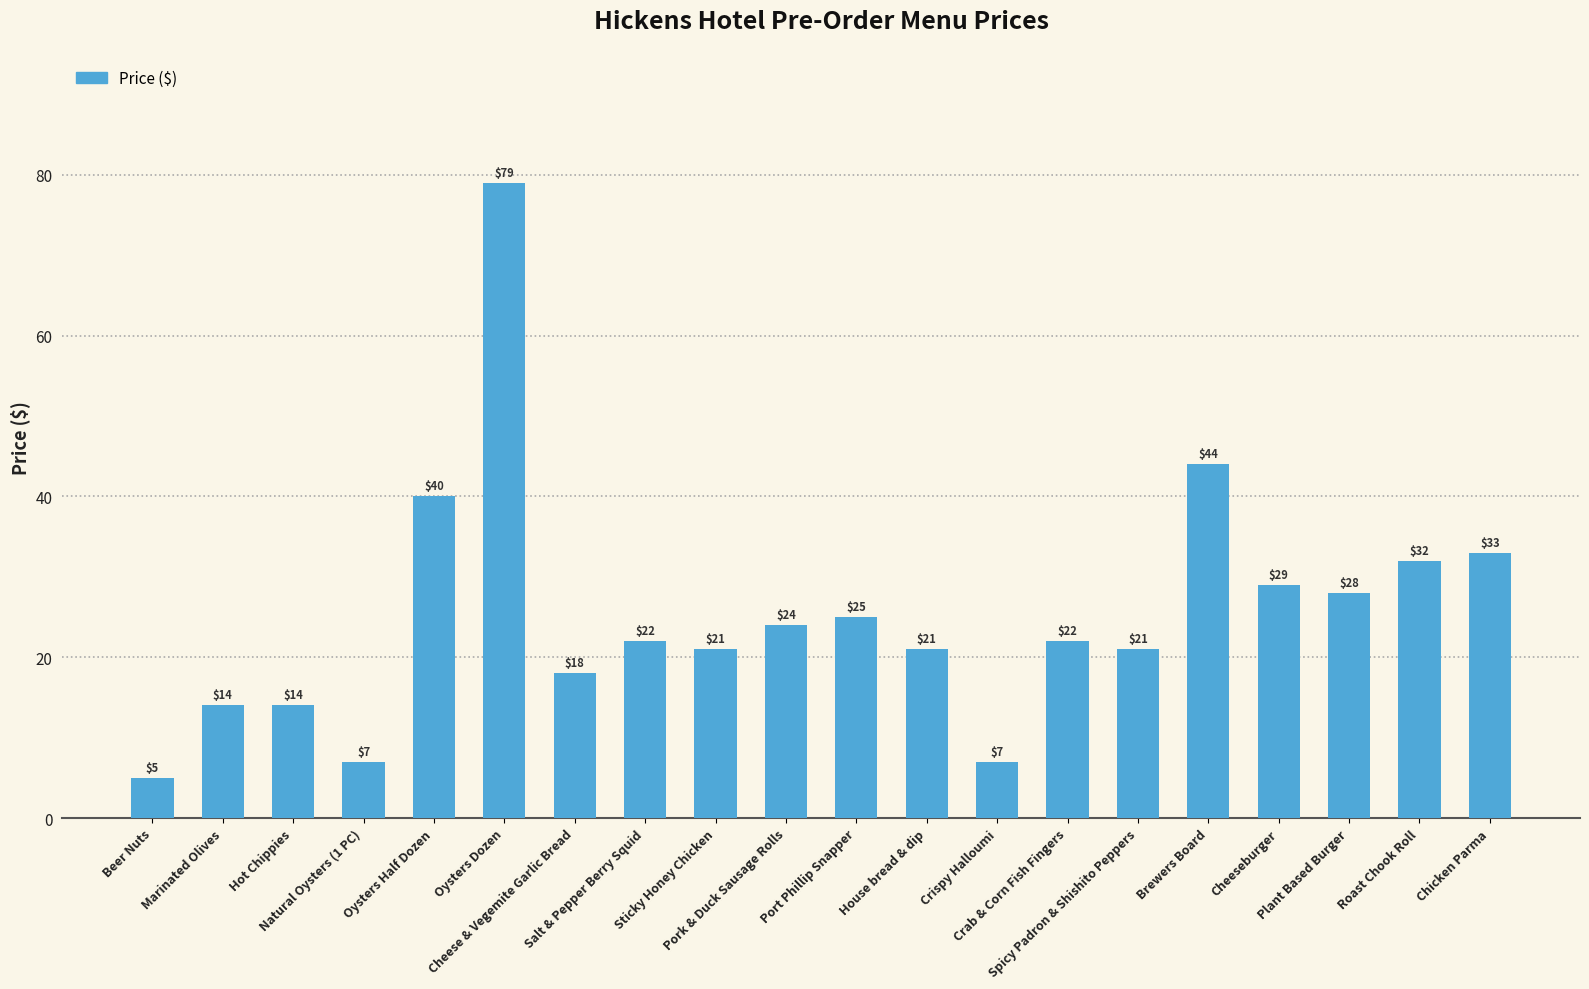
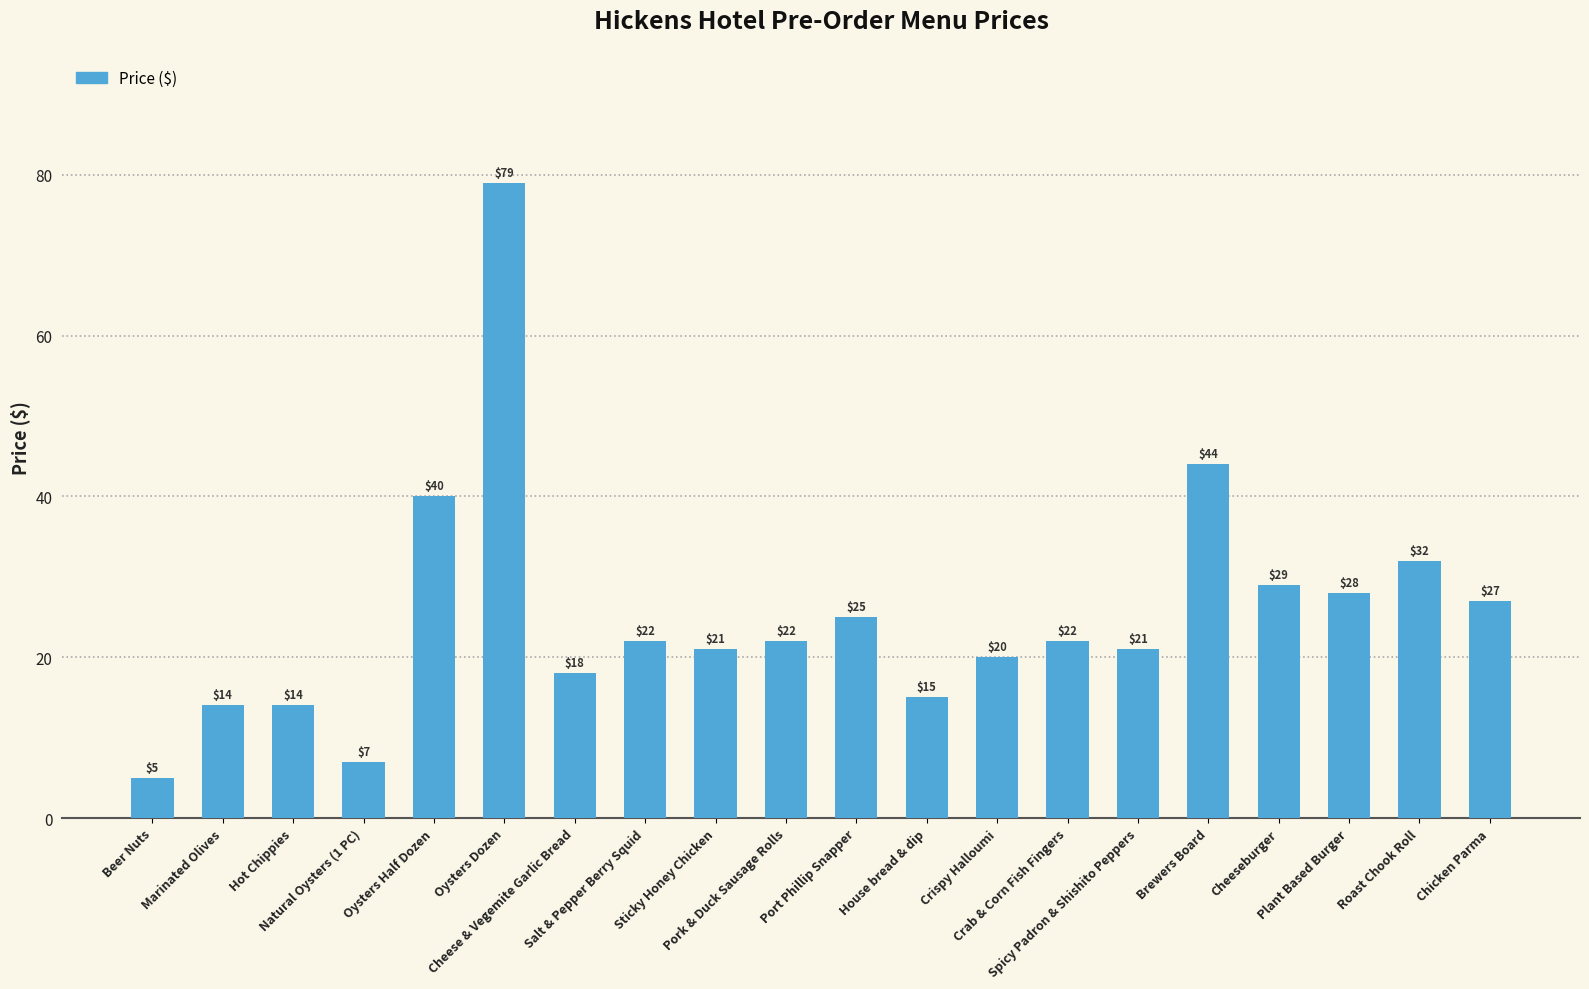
  {
    "Beer Nuts": "$5",
    "Marinated Olives": "$14",
    "Hot Chippies": "$14",
    "Natural Oysters (1 PC)": "$7",
    "Oysters Half Dozen": "$40",
    "Oysters Dozen": "$79",
    "Cheese & Vegemite Garlic Bread": "$18",
    "Salt & Pepper Berry Squid": "$22",
    "Sticky Honey Chicken": "$21",
-   "Pork & Duck Sausage Rolls": "$24",
+   "Pork & Duck Sausage Rolls": "$22",
    "Port Phillip Snapper": "$25",
-   "House bread & dip": "$21",
-   "Crispy Halloumi": "$7",
+   "House bread & dip": "$15",
+   "Crispy Halloumi": "$20",
    "Crab & Corn Fish Fingers": "$22",
    "Spicy Padron & Shishito Peppers": "$21",
    "Brewers Board": "$44",
    "Cheeseburger": "$29",
    "Plant Based Burger": "$28",
    "Roast Chook Roll": "$32",
-   "Chicken Parma": "$33"
+   "Chicken Parma": "$27"
  }
